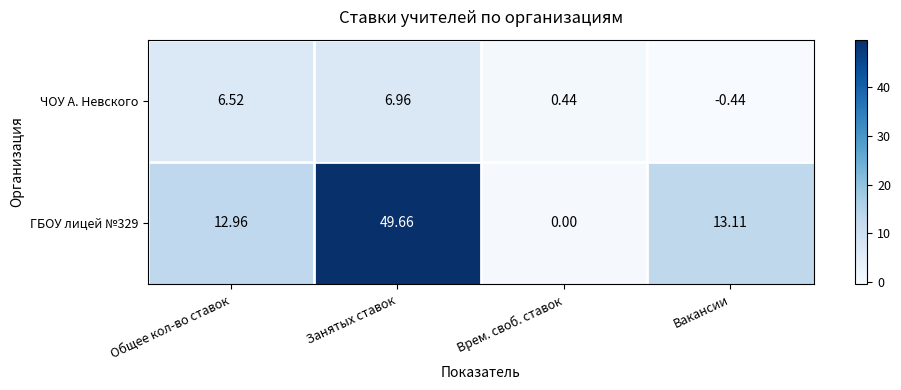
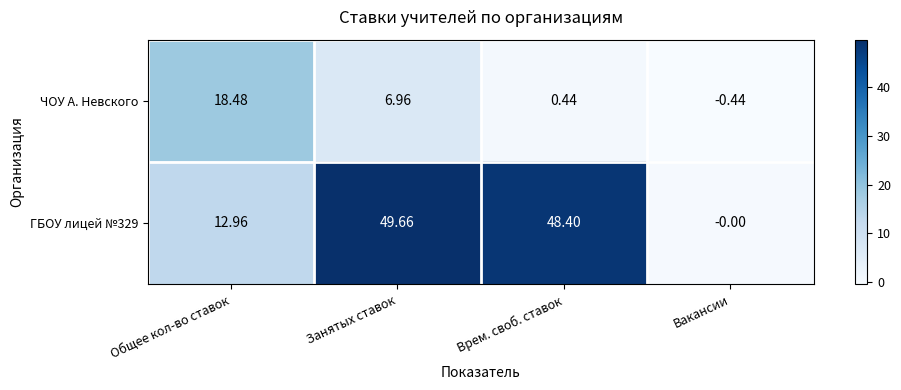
  {
    "ЧОУ А. Невского": {
-     "Общее кол-во ставок": 6.52,
+     "Общее кол-во ставок": 18.48,
      "Занятых ставок": 6.96,
      "Врем. своб. ставок": 0.44,
      "Вакансии": -0.44
    },
    "ГБОУ лицей №329": {
      "Общее кол-во ставок": 12.96,
      "Занятых ставок": 49.66,
-     "Врем. своб. ставок": 0.00,
-     "Вакансии": 13.11
+     "Врем. своб. ставок": 48.40,
+     "Вакансии": -0.00
    }
  }
